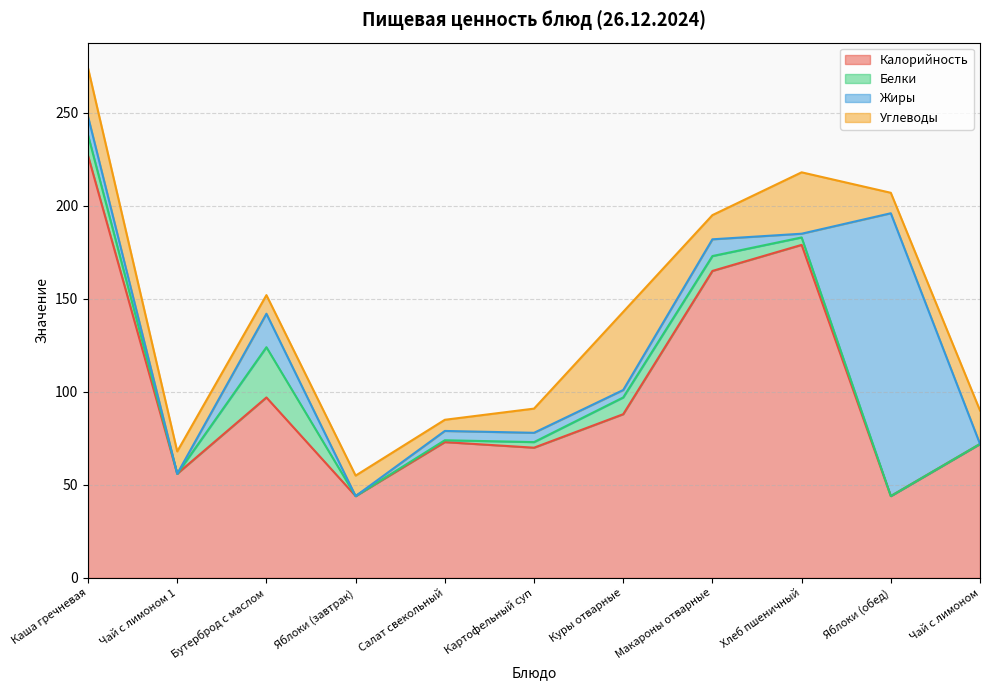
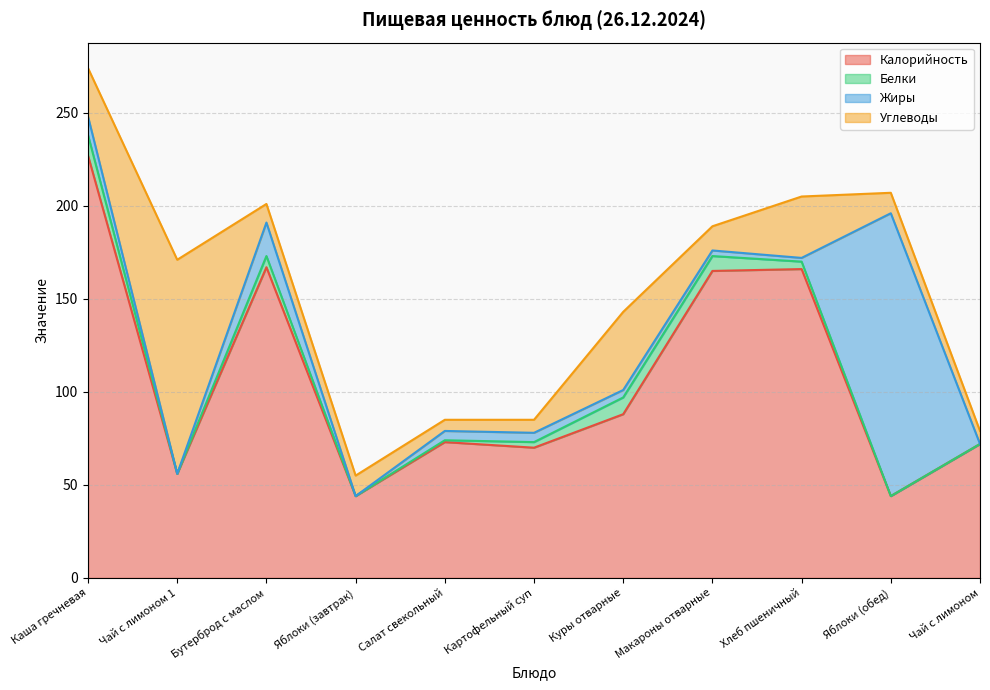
  {
    "Калорийность": {
      "Каша гречневая": 227,
-     "Бутерброд с маслом": 97,
+     "Бутерброд с маслом": 167,
      "Картофельный суп": 70,
      "Куры отварные": 88,
      "Макароны отварные": 165,
-     "Хлеб пшеничный": 179
+     "Хлеб пшеничный": 166
    },
    "Белки": {
      "Каша гречневая": 11,
-     "Бутерброд с маслом": 27,
+     "Бутерброд с маслом": 6,
      "Картофельный суп": 3,
      "Куры отварные": 9,
      "Макароны отварные": 8,
      "Хлеб пшеничный": 4
    },
    "Жиры": {
      "Каша гречневая": 10,
      "Бутерброд с маслом": 18,
      "Салат свекольный": 5,
      "Картофельный суп": 5,
      "Куры отварные": 4,
-     "Макароны отварные": 9,
+     "Макароны отварные": 3,
      "Хлеб пшеничный": 2,
      "Яблоки (обед)": 152
    },
    "Углеводы": {
      "Каша гречневая": 26,
-     "Чай с лимоном 1": 12,
+     "Чай с лимоном 1": 115,
      "Бутерброд с маслом": 10,
      "Яблоки (завтрак)": 11,
      "Салат свекольный": 6,
-     "Картофельный суп": 13,
+     "Картофельный суп": 7,
      "Куры отварные": 42,
      "Макароны отварные": 13,
      "Хлеб пшеничный": 33,
      "Яблоки (обед)": 11,
-     "Чай с лимоном": 18
+     "Чай с лимоном": 7
    }
  }
